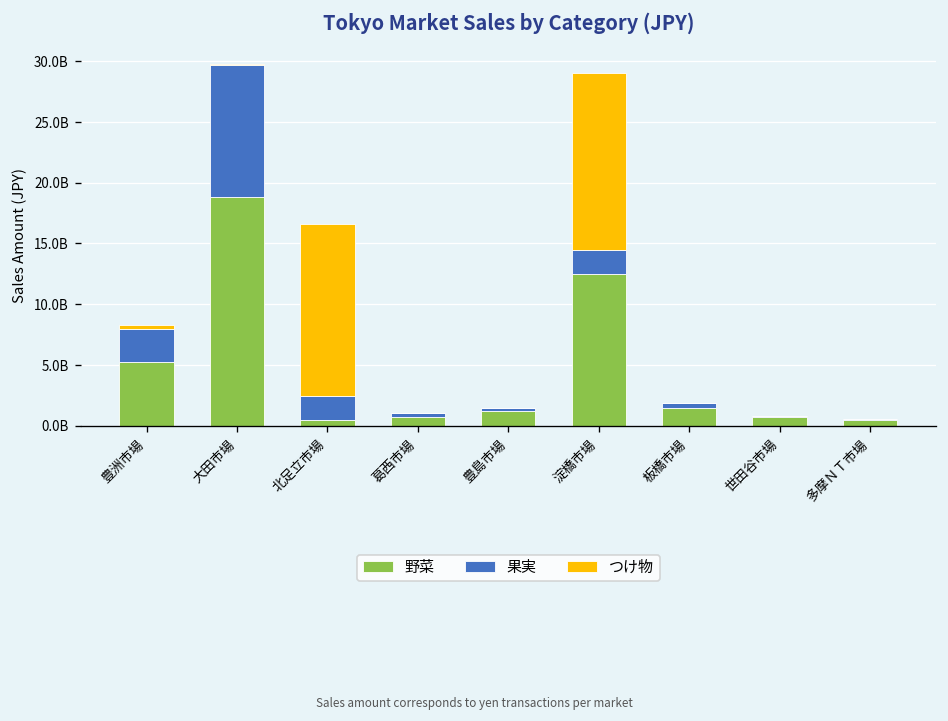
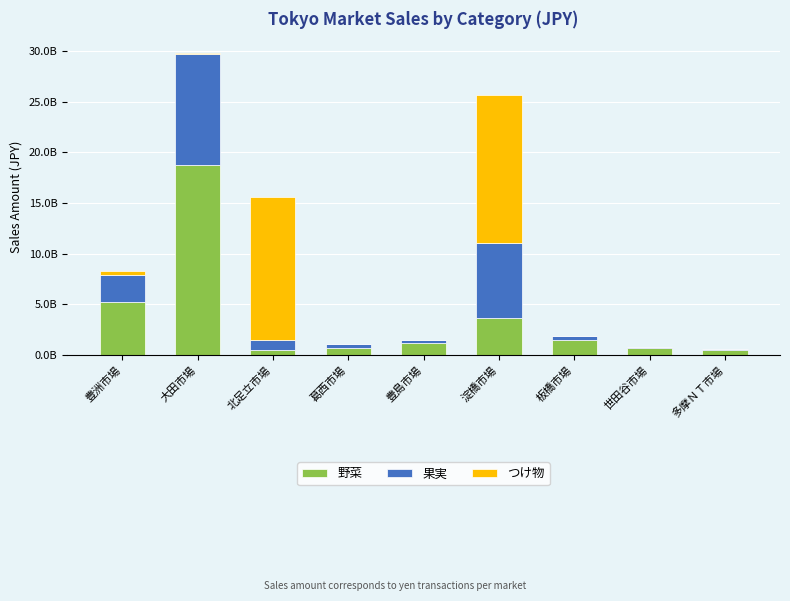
  {
    "野菜": {
      "豊洲市場": 5200000000,
      "大田市場": 18800000000,
      "北足立市場": 500000000,
      "葛西市場": 700000000,
      "豊島市場": 1200000000,
-     "淀橋市場": 12500000000,
+     "淀橋市場": 3700000000,
      "板橋市場": 1500000000,
      "世田谷市場": 700000000,
      "多摩ＮＴ市場": 400000000
    },
    "果実": {
      "豊洲市場": 2700000000,
      "大田市場": 10900000000,
-     "北足立市場": 2000000000,
+     "北足立市場": 1000000000,
      "葛西市場": 400000000,
      "豊島市場": 300000000,
-     "淀橋市場": 2000000000,
+     "淀橋市場": 7400000000,
      "板橋市場": 400000000
    },
    "つけ物": {
      "豊洲市場": 300000000,
      "北足立市場": 14200000000,
      "淀橋市場": 14600000000
    }
  }
